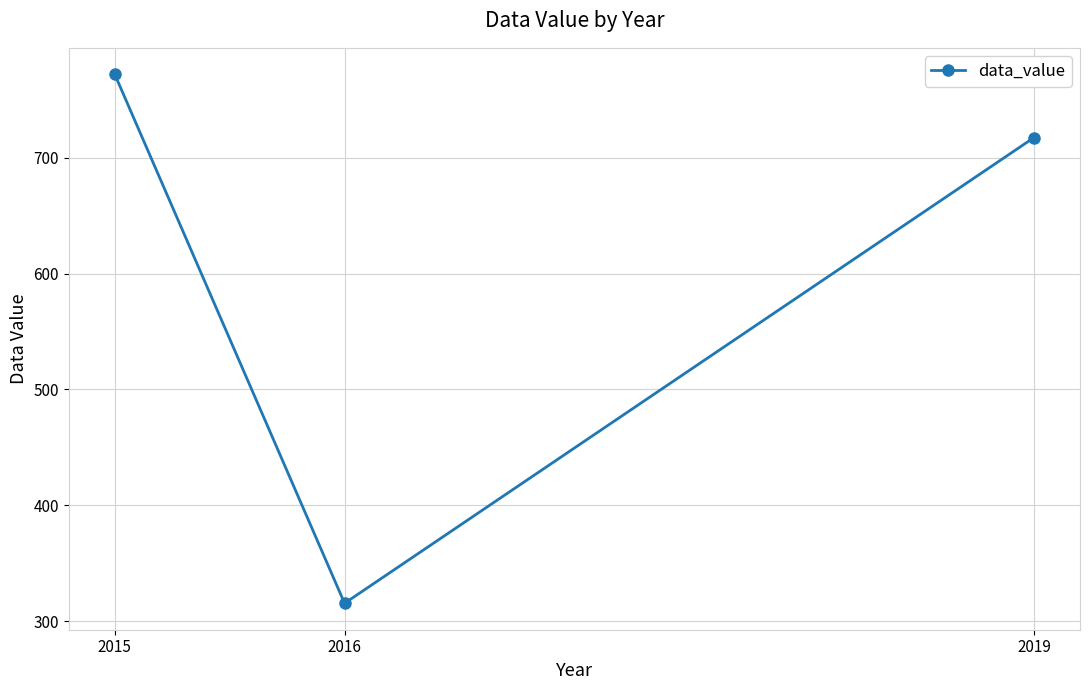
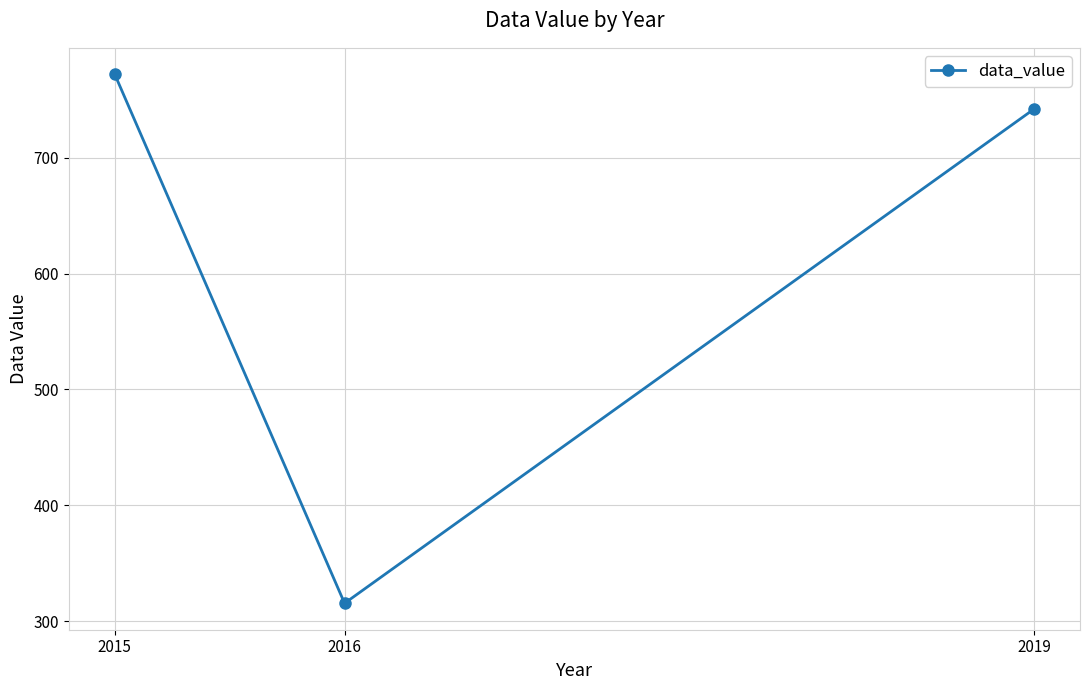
  {
    "2015": 772,
    "2016": 315,
-   "2019": 717
+   "2019": 742
  }
